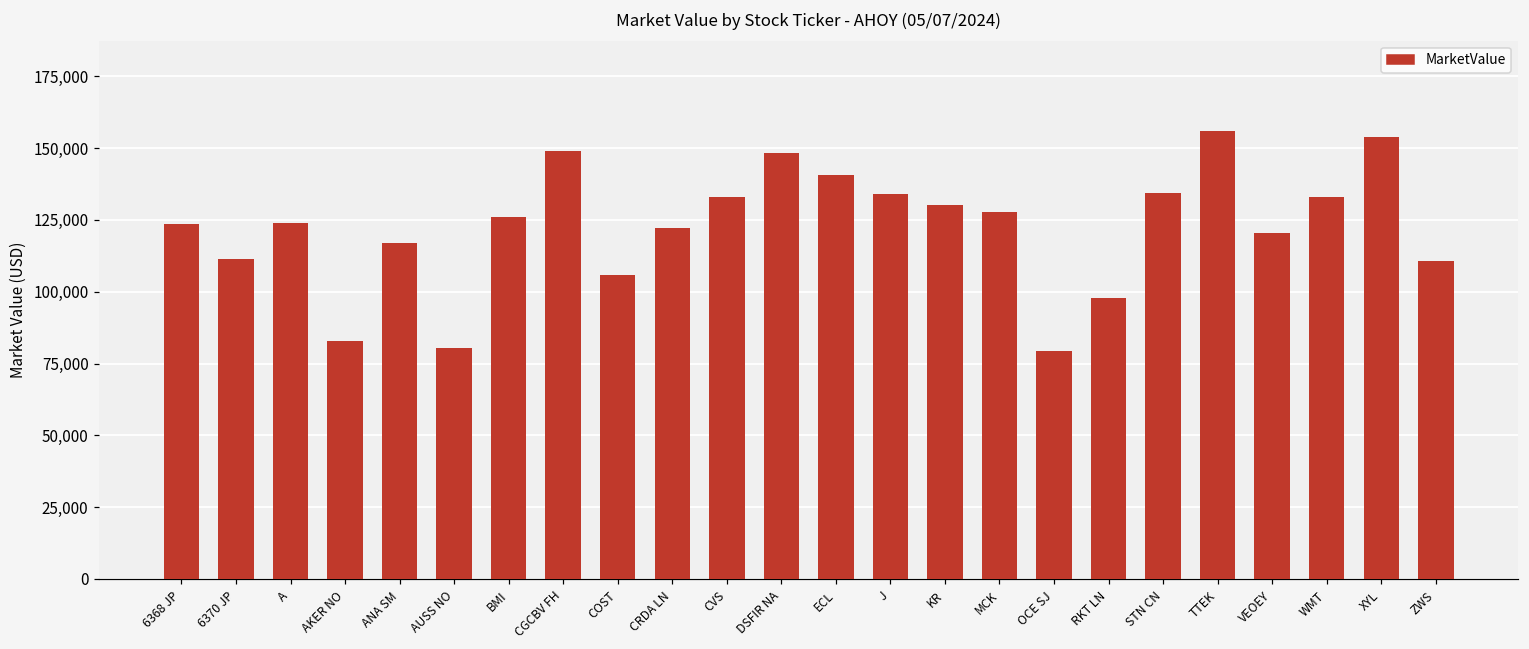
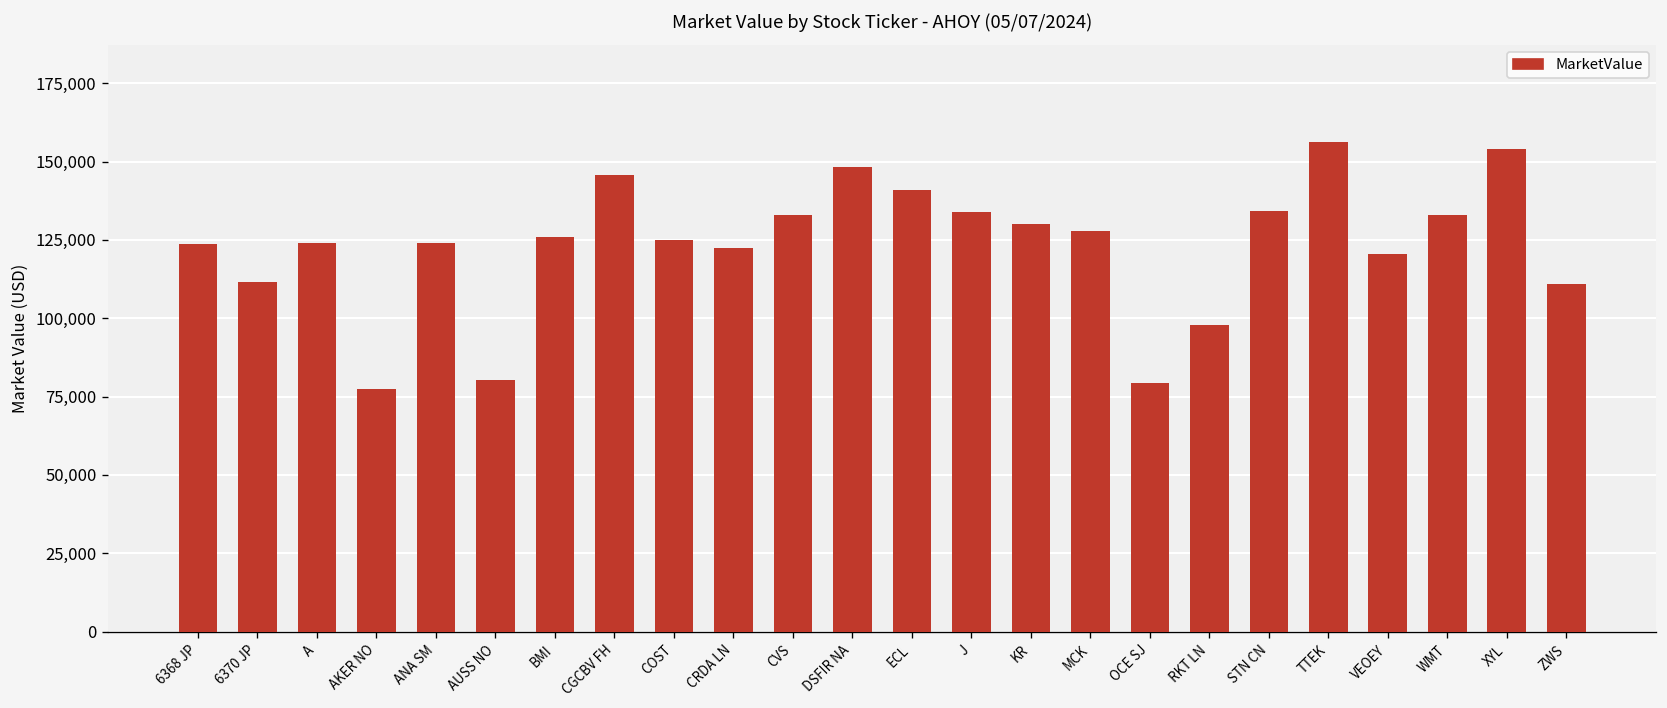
  {
    "6368 JP": "124,000",
    "6370 JP": "111,000",
    "A": "124,000",
-   "AKER NO": "83,000",
-   "ANA SM": "117,000",
+   "AKER NO": "77,000",
+   "ANA SM": "124,000",
    "AUSS NO": "80,000",
    "BMI": "126,000",
-   "CGCBV FH": "149,000",
-   "COST": "106,000",
+   "CGCBV FH": "146,000",
+   "COST": "125,000",
    "CRDA LN": "122,000",
    "CVS": "133,000",
    "DSFIR NA": "148,000",
    "ECL": "141,000",
    "J": "134,000",
    "KR": "130,000",
    "MCK": "128,000",
    "OCE SJ": "79,000",
    "RKT LN": "98,000",
    "STN CN": "134,000",
    "TTEK": "156,000",
    "VEOEY": "120,000",
    "WMT": "133,000",
    "XYL": "154,000",
    "ZWS": "111,000"
  }
